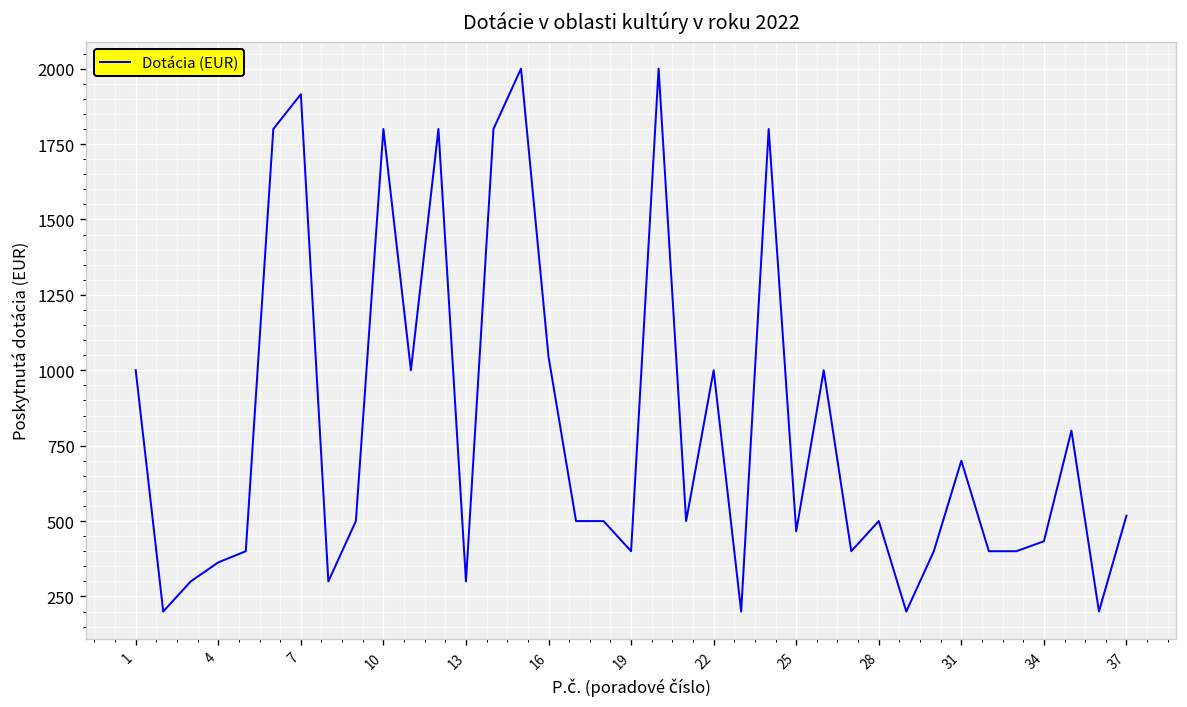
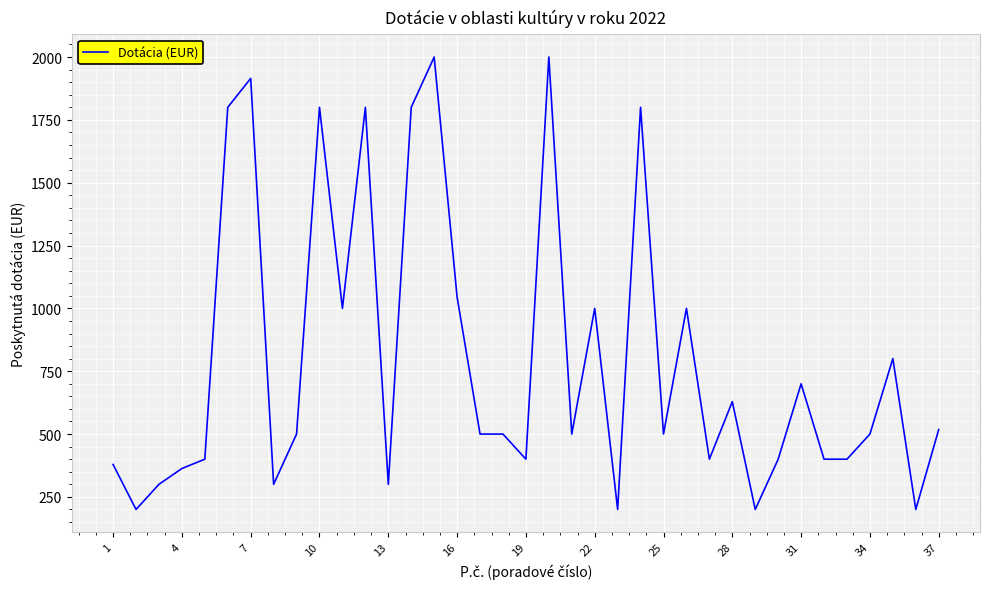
  {
-   "1": 1000,
+   "1": 380,
    "4": 360,
    "7": 1920,
    "10": 1800,
    "13": 300,
    "16": 1050,
    "19": 400,
    "22": 1000,
-   "25": 470,
-   "28": 500,
+   "25": 500,
+   "28": 630,
    "31": 700,
-   "34": 430,
+   "34": 500,
    "37": 520
  }
